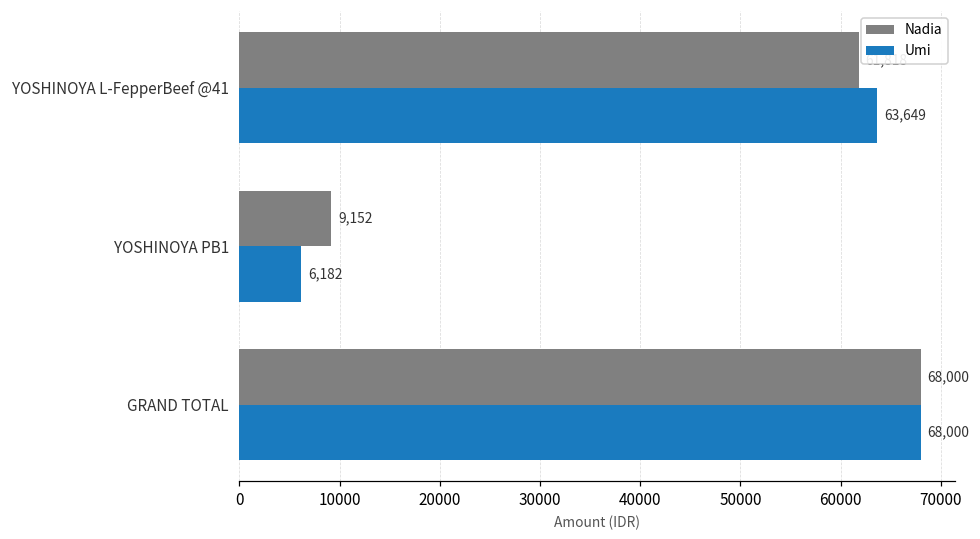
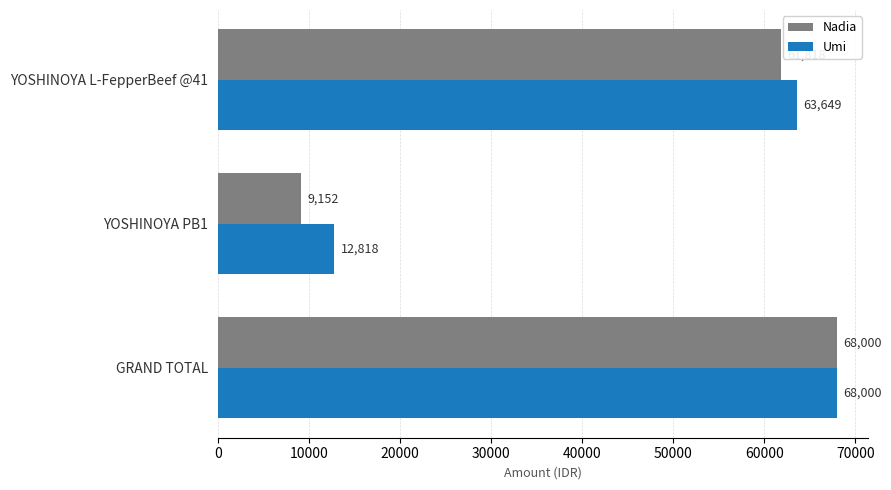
  {
    "Nadia": {
      "YOSHINOYA PB1": "9,152",
      "GRAND TOTAL": "68,000"
    },
    "Umi": {
      "YOSHINOYA L-FepperBeef @41": "63,649",
-     "YOSHINOYA PB1": "6,182",
+     "YOSHINOYA PB1": "12,818",
      "GRAND TOTAL": "68,000"
    }
  }
